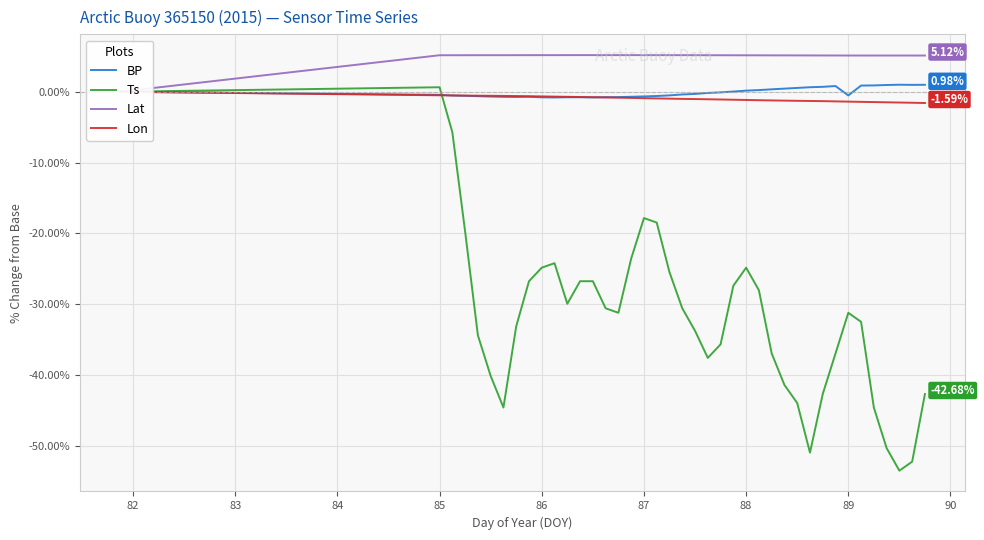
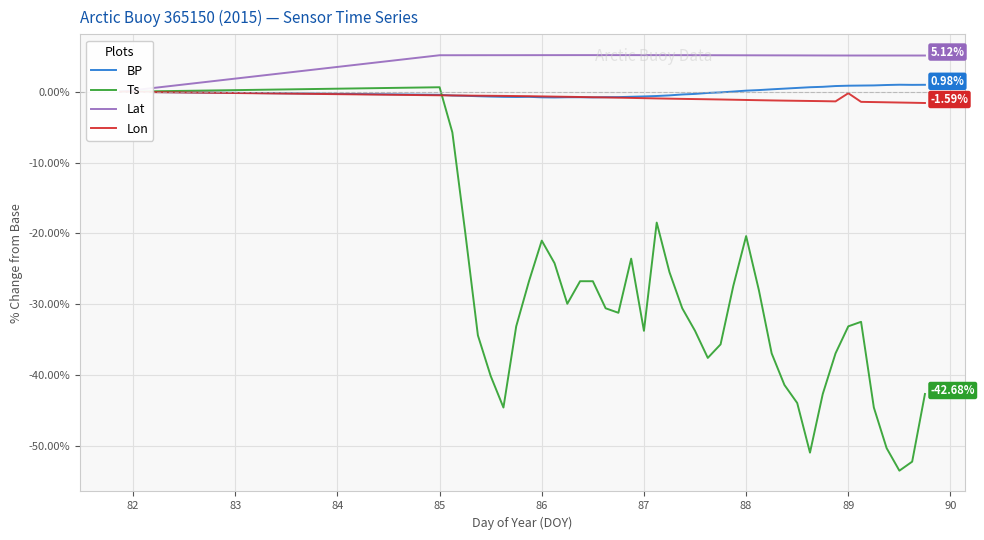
  {
    "BP": {
      "88": "0%",
-     "89": "-1%"
+     "89": "1%"
    },
    "Ts": {
      "85": "1%",
-     "86": "-25%",
-     "87": "-18%",
-     "88": "-25%",
-     "89": "-31%"
+     "86": "-21%",
+     "87": "-34%",
+     "88": "-20%",
+     "89": "-33%"
    },
    "Lat": {
      "85": "5%",
      "86": "5%",
      "87": "5%",
      "88": "5%",
      "89": "5%"
    },
    "Lon": {
      "88": "-1%",
-     "89": "-1%"
+     "89": "0%"
    }
  }
